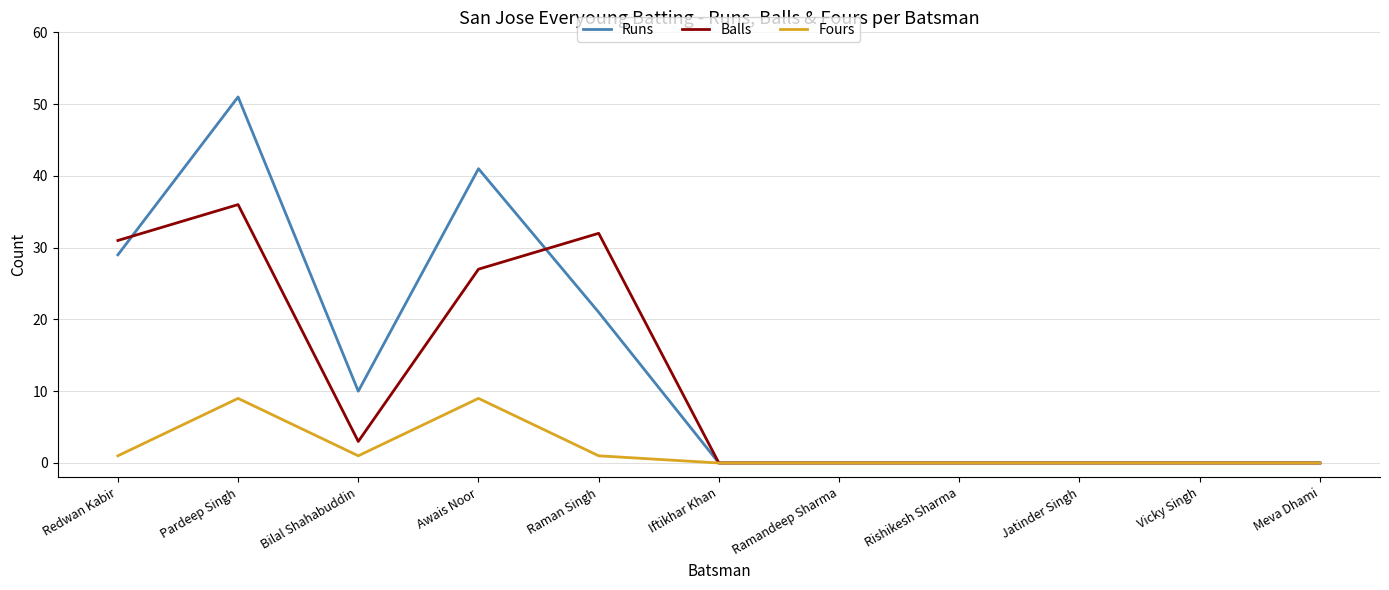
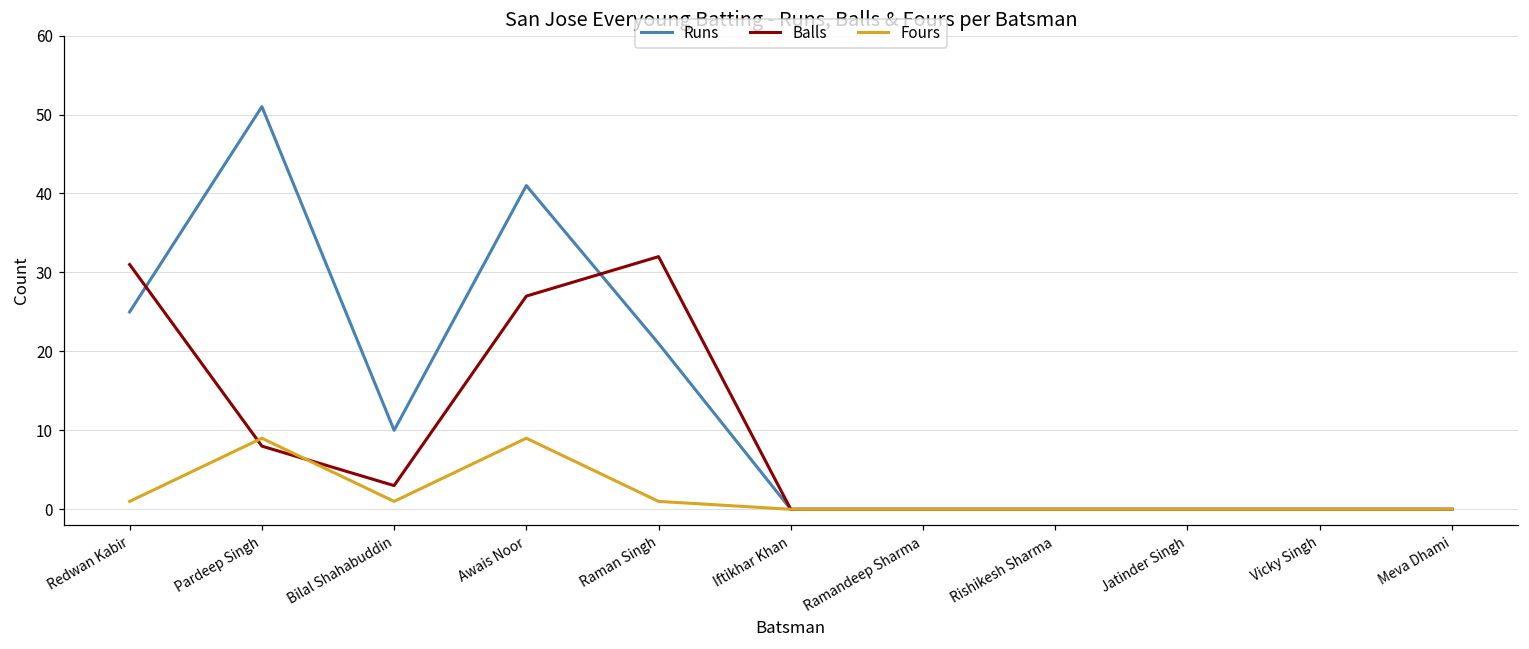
  {
    "Runs": {
-     "Redwan Kabir": 29,
+     "Redwan Kabir": 25,
      "Pardeep Singh": 51,
      "Bilal Shahabuddin": 10,
      "Awais Noor": 41,
      "Raman Singh": 21
    },
    "Balls": {
      "Redwan Kabir": 31,
-     "Pardeep Singh": 36,
+     "Pardeep Singh": 8,
      "Bilal Shahabuddin": 3,
      "Awais Noor": 27,
      "Raman Singh": 32
    },
    "Fours": {
      "Redwan Kabir": 1,
      "Pardeep Singh": 9,
      "Bilal Shahabuddin": 1,
      "Awais Noor": 9,
      "Raman Singh": 1
    }
  }
